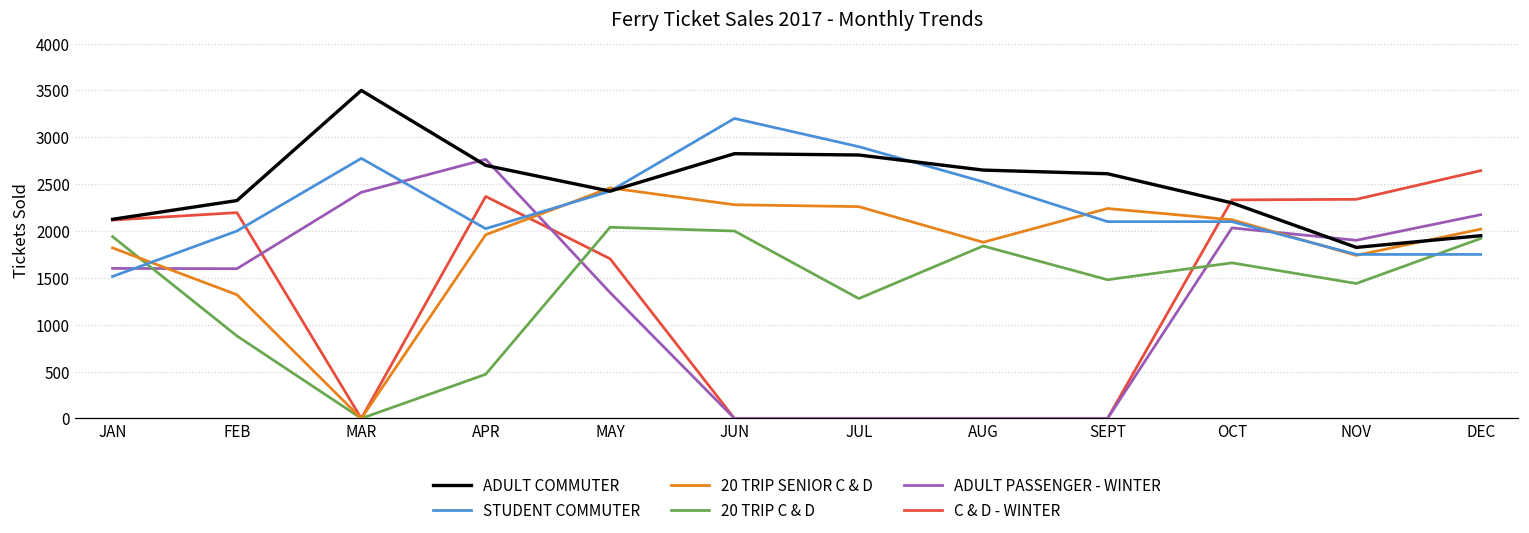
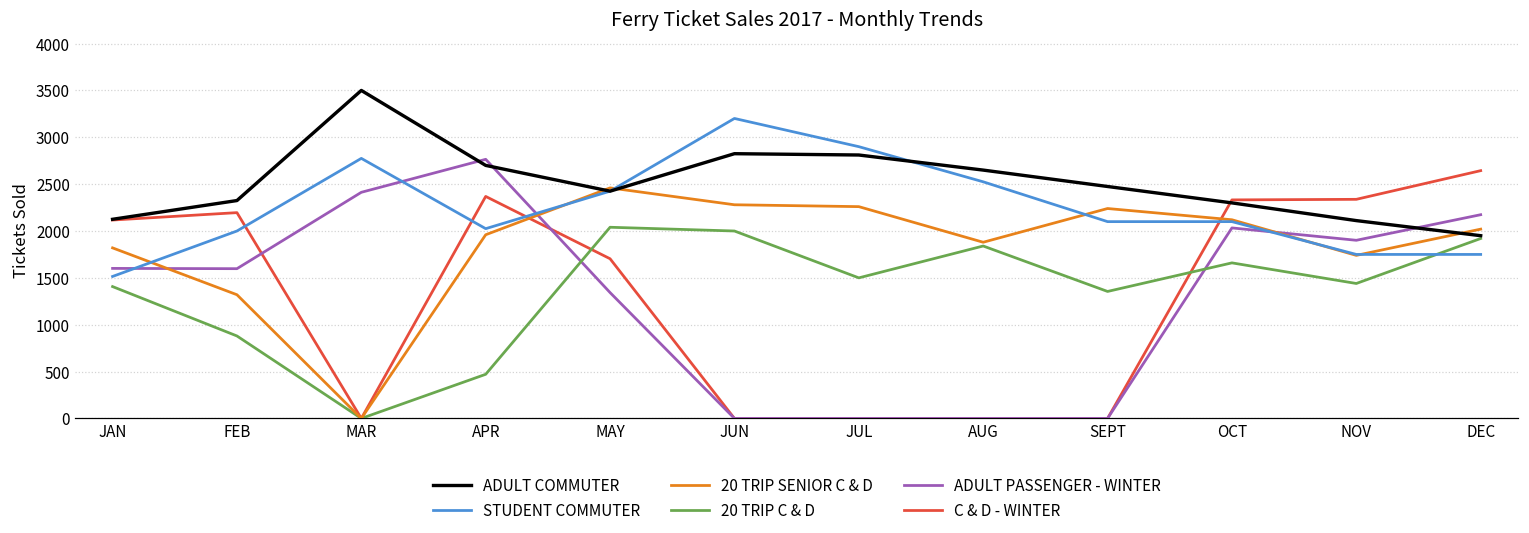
  {
    "ADULT COMMUTER": {
      "FEB": 2300,
      "MAR": 3500,
      "APR": 2700,
      "JUN": 2800,
      "JUL": 2800,
      "AUG": 2700,
-     "SEPT": 2600,
+     "SEPT": 2500,
      "OCT": 2300,
-     "NOV": 1800
+     "NOV": 2100
    },
    "STUDENT COMMUTER": {
      "JAN": 1500,
      "FEB": 2000,
      "MAR": 2800,
      "APR": 2000,
      "JUN": 3200,
      "JUL": 2900,
      "AUG": 2500,
      "SEPT": 2100,
      "DEC": 1800
    },
    "20 TRIP SENIOR C & D": {
      "JAN": 1800,
      "FEB": 1300,
      "APR": 2000,
      "MAY": 2500,
      "JUN": 2300,
      "JUL": 2300,
      "AUG": 1900,
      "SEPT": 2200,
      "DEC": 2000
    },
    "20 TRIP C & D": {
-     "JAN": 1900,
+     "JAN": 1400,
      "FEB": 900,
      "APR": 500,
      "MAY": 2000,
      "JUN": 2000,
-     "JUL": 1300,
+     "JUL": 1500,
      "AUG": 1800,
-     "SEPT": 1500,
+     "SEPT": 1400,
      "OCT": 1700,
      "NOV": 1400
    },
    "ADULT PASSENGER - WINTER": {
      "JAN": 1600,
      "FEB": 1600,
      "MAR": 2400,
      "APR": 2800,
      "MAY": 1300,
      "OCT": 2000,
      "NOV": 1900,
      "DEC": 2200
    },
    "C & D - WINTER": {
      "FEB": 2200,
      "APR": 2400,
      "MAY": 1700,
      "OCT": 2300,
      "NOV": 2300,
      "DEC": 2600
    }
  }
